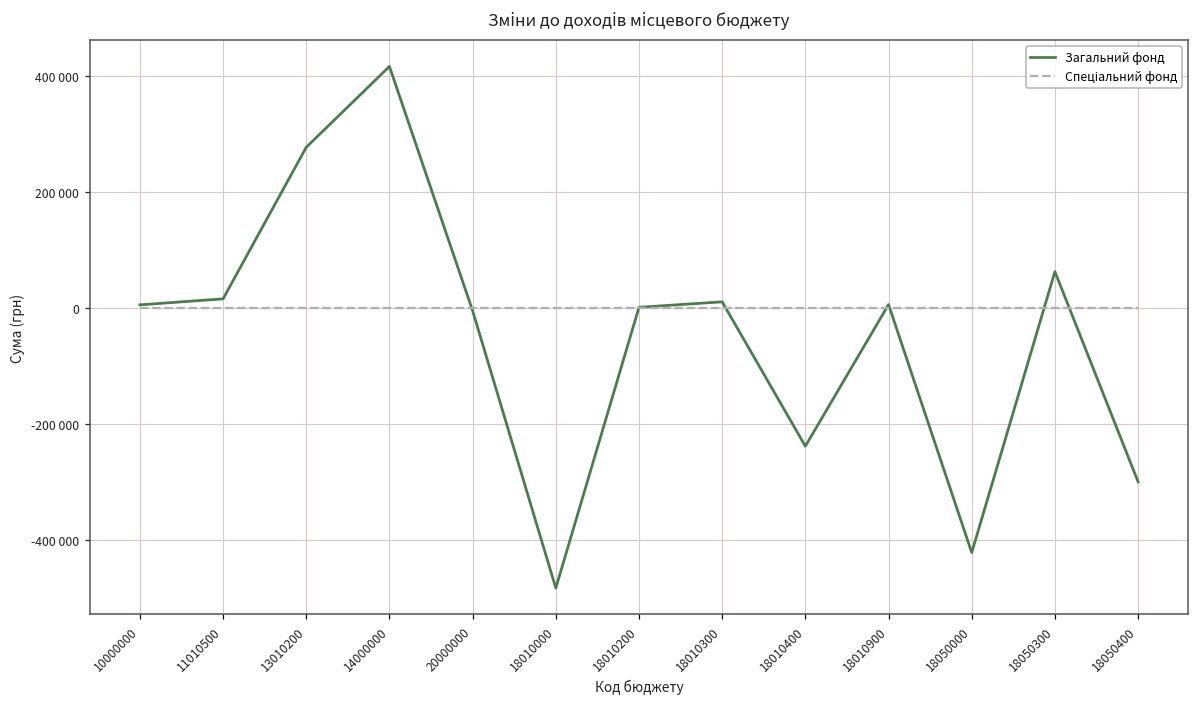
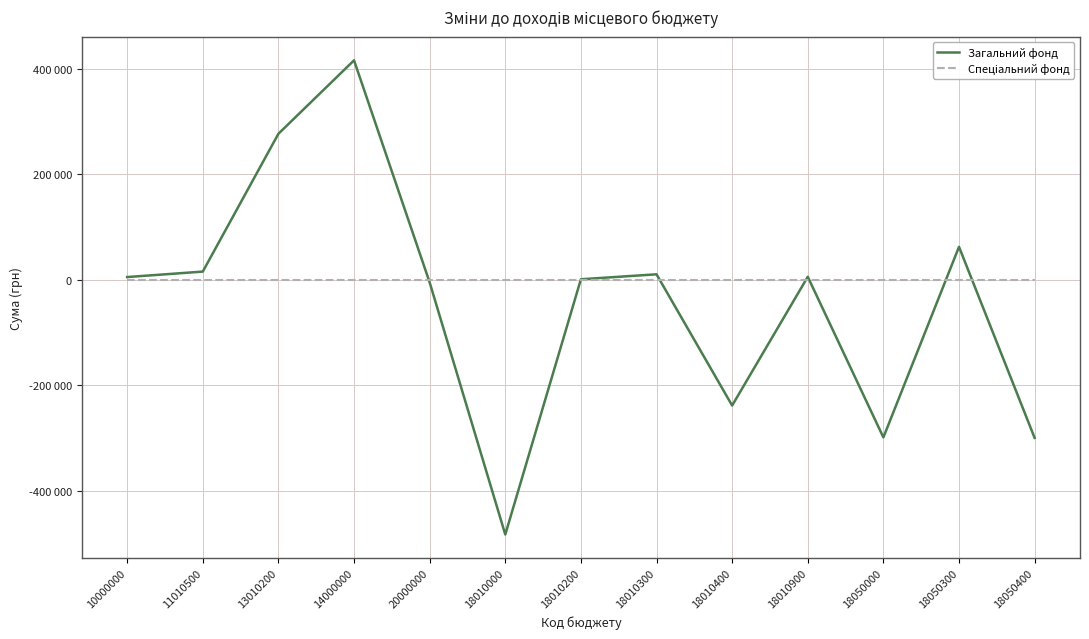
  {
    "Загальний фонд": {
      "10000000": 10000,
      "11010500": 20000,
      "13010200": 280000,
      "14000000": 420000,
      "20000000": -10000,
      "18010000": -480000,
      "18010300": 10000,
      "18010400": -240000,
      "18010900": 10000,
-     "18050000": -420000,
+     "18050000": -300000,
      "18050300": 60000,
      "18050400": -300000
    },
    "Спеціальний фонд": {
      "10000000": 0,
      "11010500": 0,
      "13010200": 0,
      "14000000": 0,
      "20000000": 0,
      "18010000": 0,
      "18010300": 0,
      "18010400": 0,
      "18010900": 0,
      "18050000": 0,
      "18050300": 0,
      "18050400": 0
    }
  }
